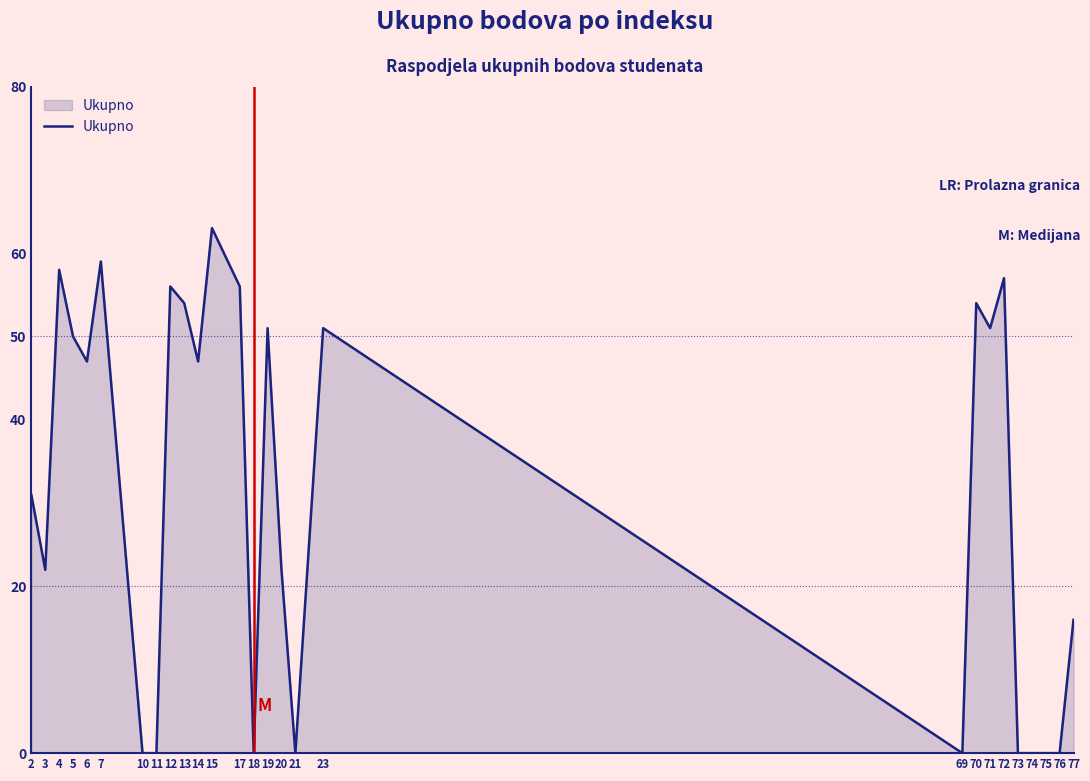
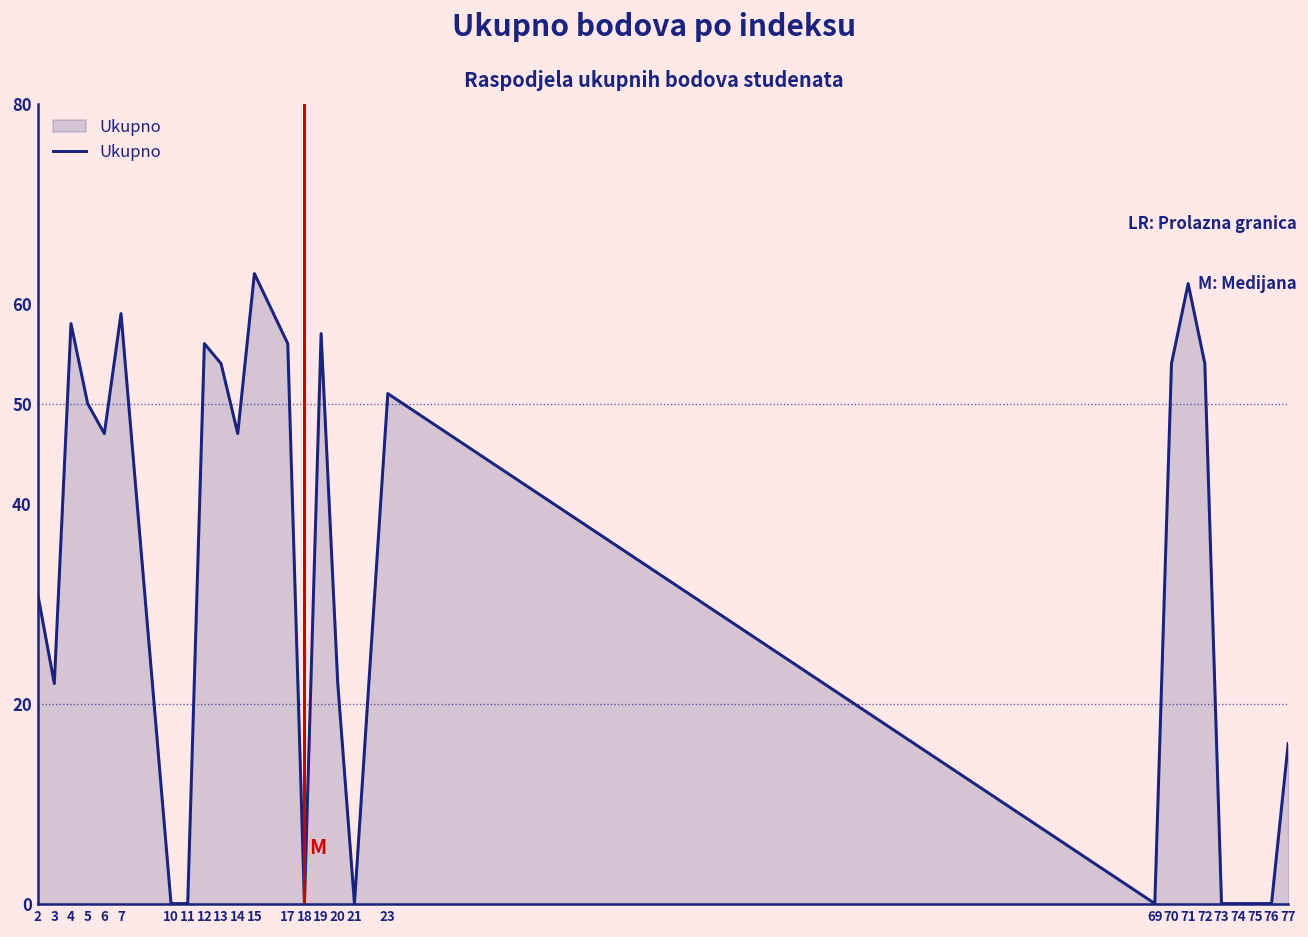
  {
    "2": 31,
    "3": 22,
    "4": 58,
    "5": 50,
    "6": 47,
    "7": 59,
    "10": 0,
    "11": 0,
    "12": 56,
    "13": 54,
    "14": 47,
    "15": 63,
    "17": 56,
    "18": 0,
-   "19": 51,
+   "19": 57,
    "20": 22,
    "21": 0,
    "23": 51,
    "69": 0,
    "70": 54,
-   "71": 51,
-   "72": 57,
+   "71": 62,
+   "72": 54,
    "73": 0,
    "74": 0,
    "75": 0,
    "76": 0,
    "77": 16
  }
